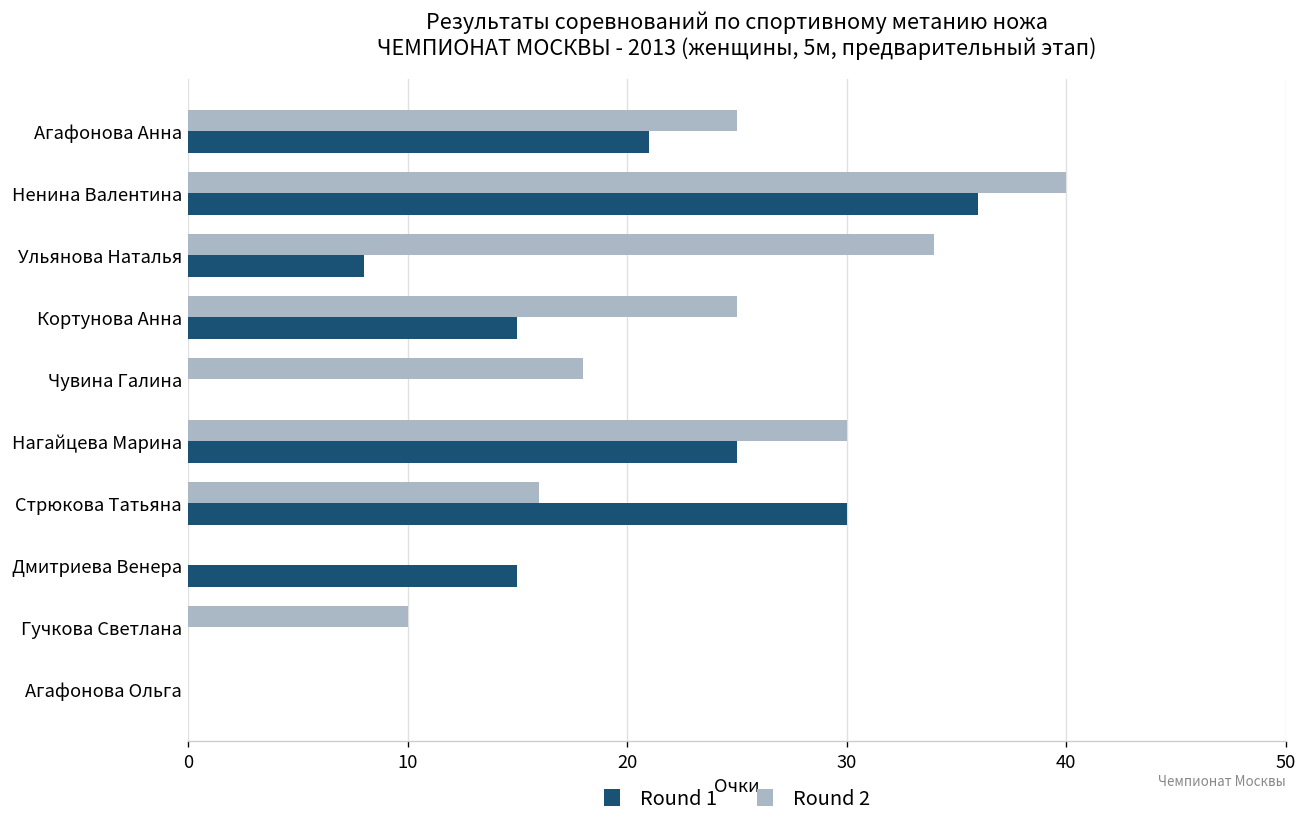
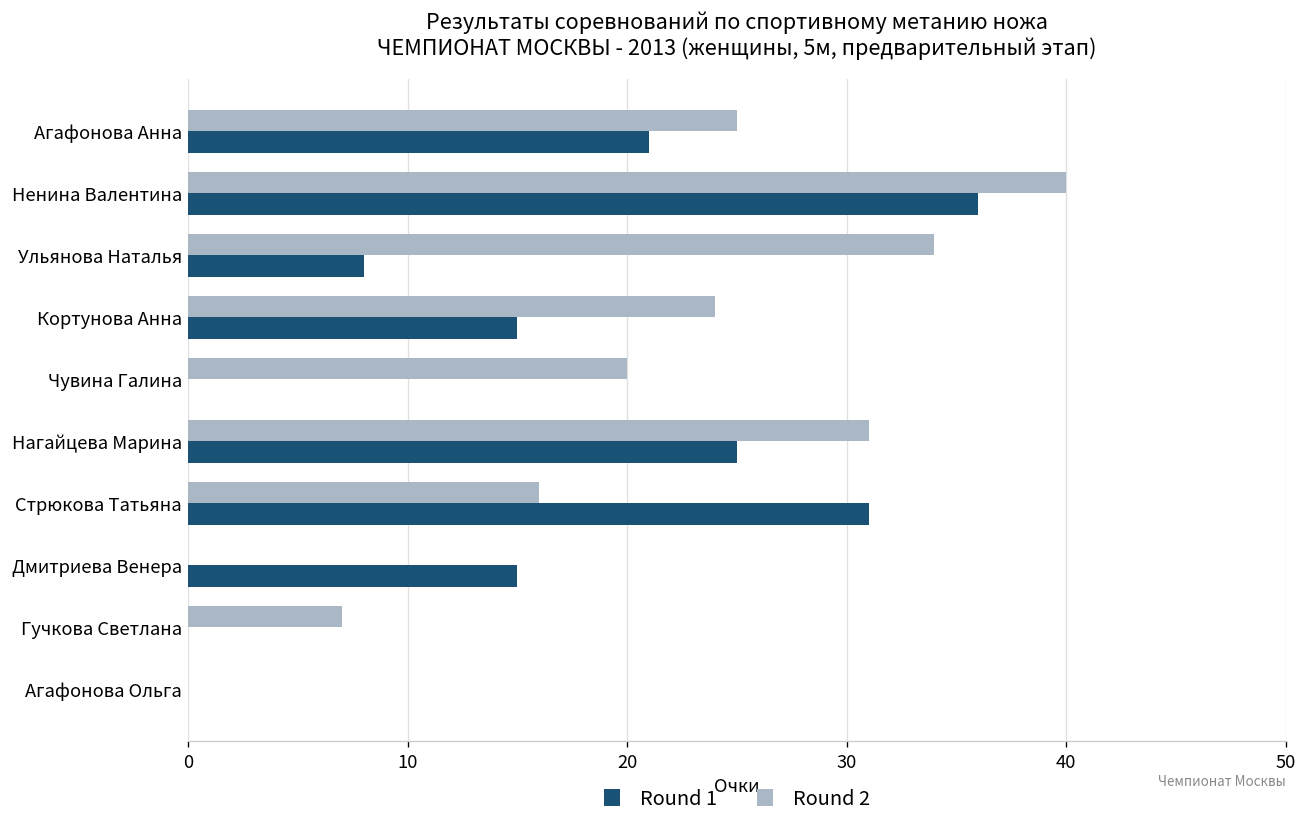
  {
    "Round 1": {
      "Агафонова Анна": 21,
      "Ненина Валентина": 36,
      "Ульянова Наталья": 8,
      "Кортунова Анна": 15,
      "Чувина Галина": 0,
      "Нагайцева Марина": 25,
-     "Стрюкова Татьяна": 30,
+     "Стрюкова Татьяна": 31,
      "Дмитриева Венера": 15,
      "Гучкова Светлана": 0,
      "Агафонова Ольга": 0
    },
    "Round 2": {
      "Агафонова Анна": 25,
      "Ненина Валентина": 40,
      "Ульянова Наталья": 34,
-     "Кортунова Анна": 25,
-     "Чувина Галина": 18,
-     "Нагайцева Марина": 30,
+     "Кортунова Анна": 24,
+     "Чувина Галина": 20,
+     "Нагайцева Марина": 31,
      "Стрюкова Татьяна": 16,
      "Дмитриева Венера": 0,
-     "Гучкова Светлана": 10,
+     "Гучкова Светлана": 7,
      "Агафонова Ольга": 0
    }
  }
